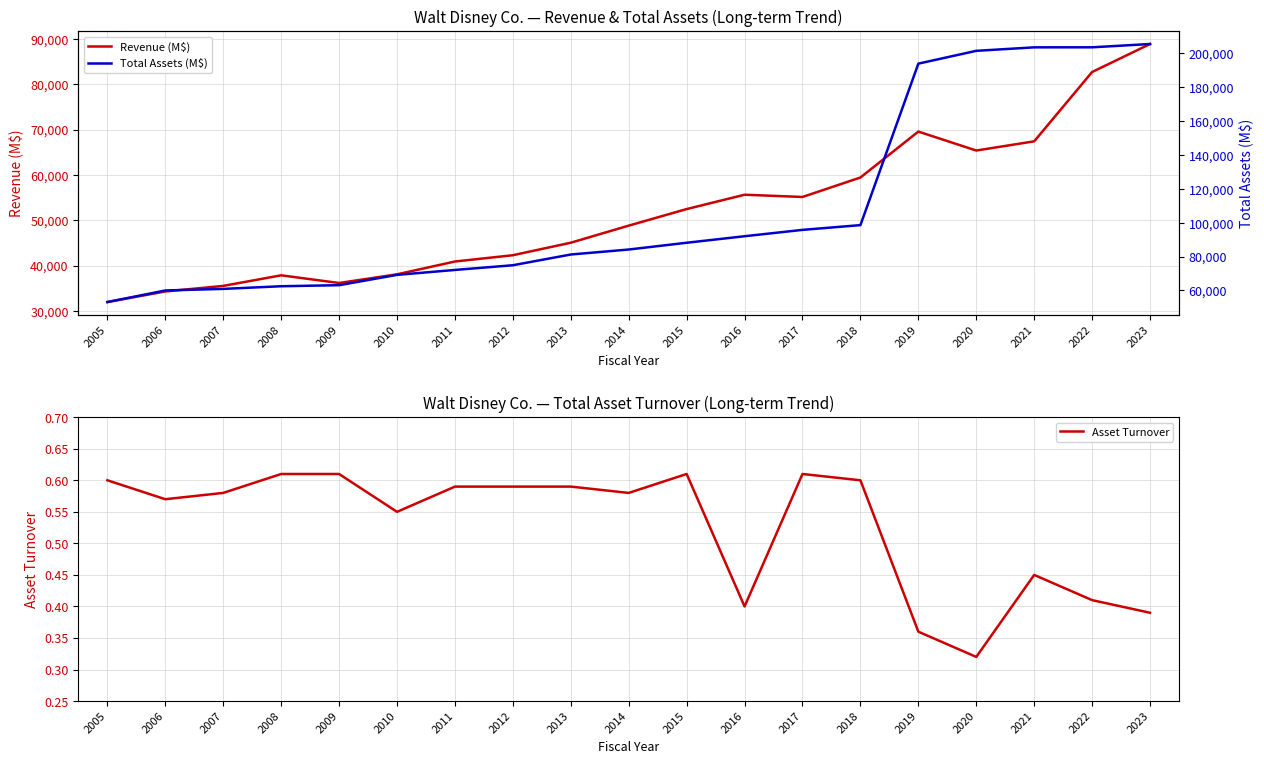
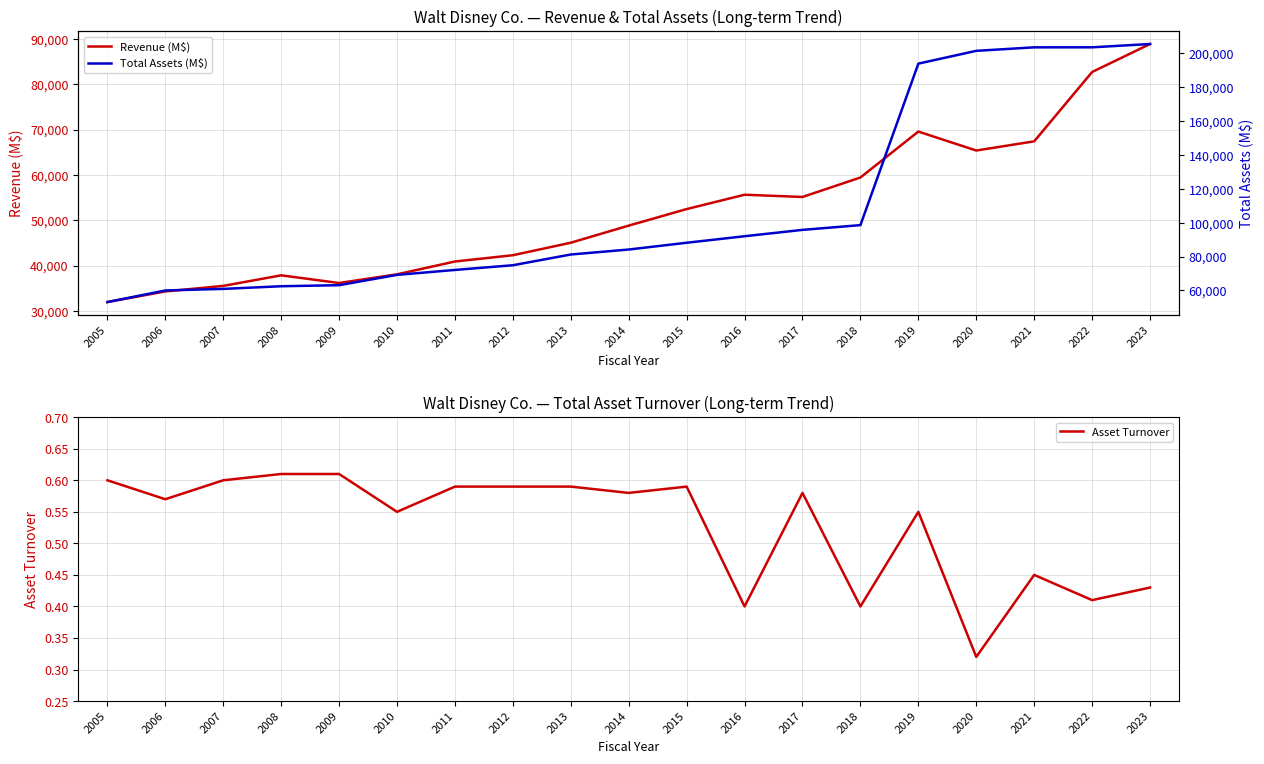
  {
    "Walt Disney Co. — Total Asset Turnover (Long-term Trend)": {
      "2005": 0.60,
      "2006": 0.57,
-     "2007": 0.58,
+     "2007": 0.60,
      "2008": 0.61,
      "2009": 0.61,
      "2010": 0.55,
      "2011": 0.59,
      "2012": 0.59,
      "2013": 0.59,
      "2014": 0.58,
-     "2015": 0.61,
+     "2015": 0.59,
      "2016": 0.40,
-     "2017": 0.61,
-     "2018": 0.6,
-     "2019": 0.36,
+     "2017": 0.58,
+     "2018": 0.4,
+     "2019": 0.55,
      "2020": 0.32,
      "2021": 0.45,
      "2022": 0.41,
-     "2023": 0.39
+     "2023": 0.43
    }
  }
